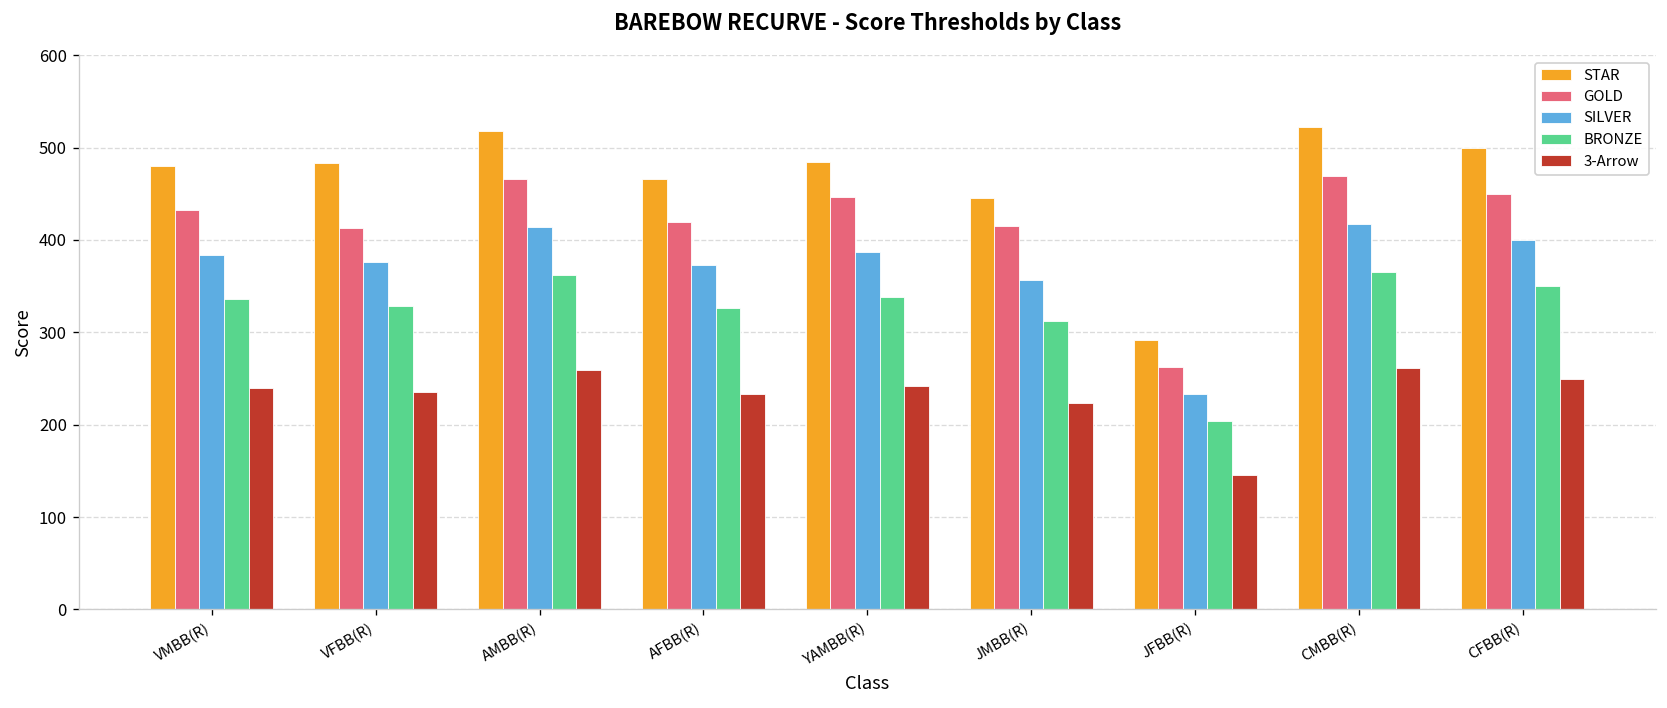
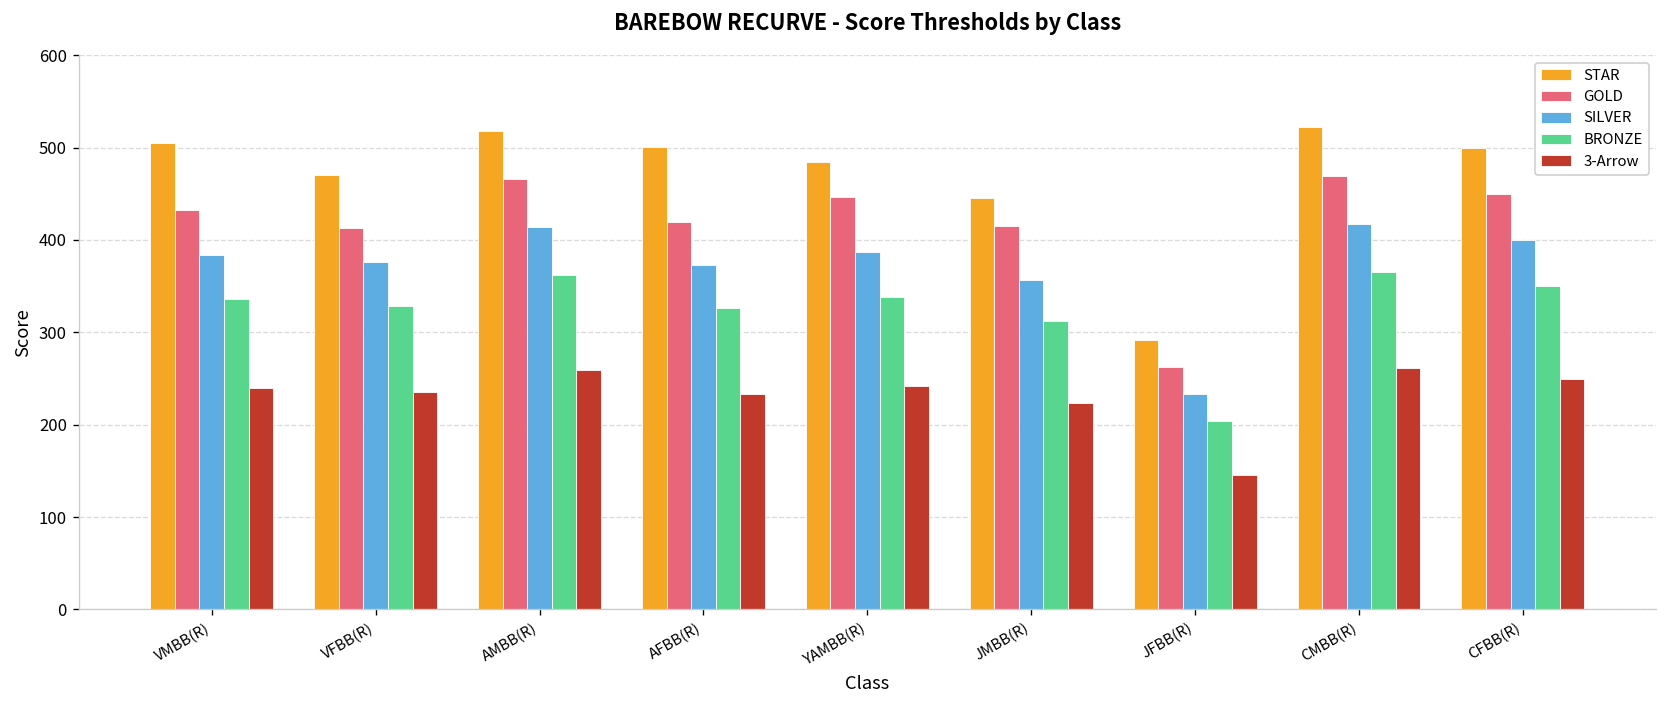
  {
    "STAR": {
-     "VMBB(R)": 480,
-     "VFBB(R)": 480,
+     "VMBB(R)": 510,
+     "VFBB(R)": 470,
      "AMBB(R)": 520,
-     "AFBB(R)": 470,
+     "AFBB(R)": 500,
      "YAMBB(R)": 480,
      "JMBB(R)": 450,
      "JFBB(R)": 290,
      "CMBB(R)": 520,
      "CFBB(R)": 500
    },
    "GOLD": {
      "VMBB(R)": 430,
      "VFBB(R)": 410,
      "AMBB(R)": 470,
      "AFBB(R)": 420,
      "YAMBB(R)": 450,
      "JMBB(R)": 420,
      "JFBB(R)": 260,
      "CMBB(R)": 470,
      "CFBB(R)": 450
    },
    "SILVER": {
      "VMBB(R)": 380,
      "VFBB(R)": 380,
      "AMBB(R)": 410,
      "AFBB(R)": 370,
      "YAMBB(R)": 390,
      "JMBB(R)": 360,
      "JFBB(R)": 230,
      "CMBB(R)": 420,
      "CFBB(R)": 400
    },
    "BRONZE": {
      "VMBB(R)": 340,
      "VFBB(R)": 330,
      "AMBB(R)": 360,
      "AFBB(R)": 330,
      "YAMBB(R)": 340,
      "JMBB(R)": 310,
      "JFBB(R)": 200,
      "CMBB(R)": 370,
      "CFBB(R)": 350
    },
    "3-Arrow": {
      "VMBB(R)": 240,
      "VFBB(R)": 240,
      "AMBB(R)": 260,
      "AFBB(R)": 230,
      "YAMBB(R)": 240,
      "JMBB(R)": 220,
      "JFBB(R)": 150,
      "CMBB(R)": 260,
      "CFBB(R)": 250
    }
  }
